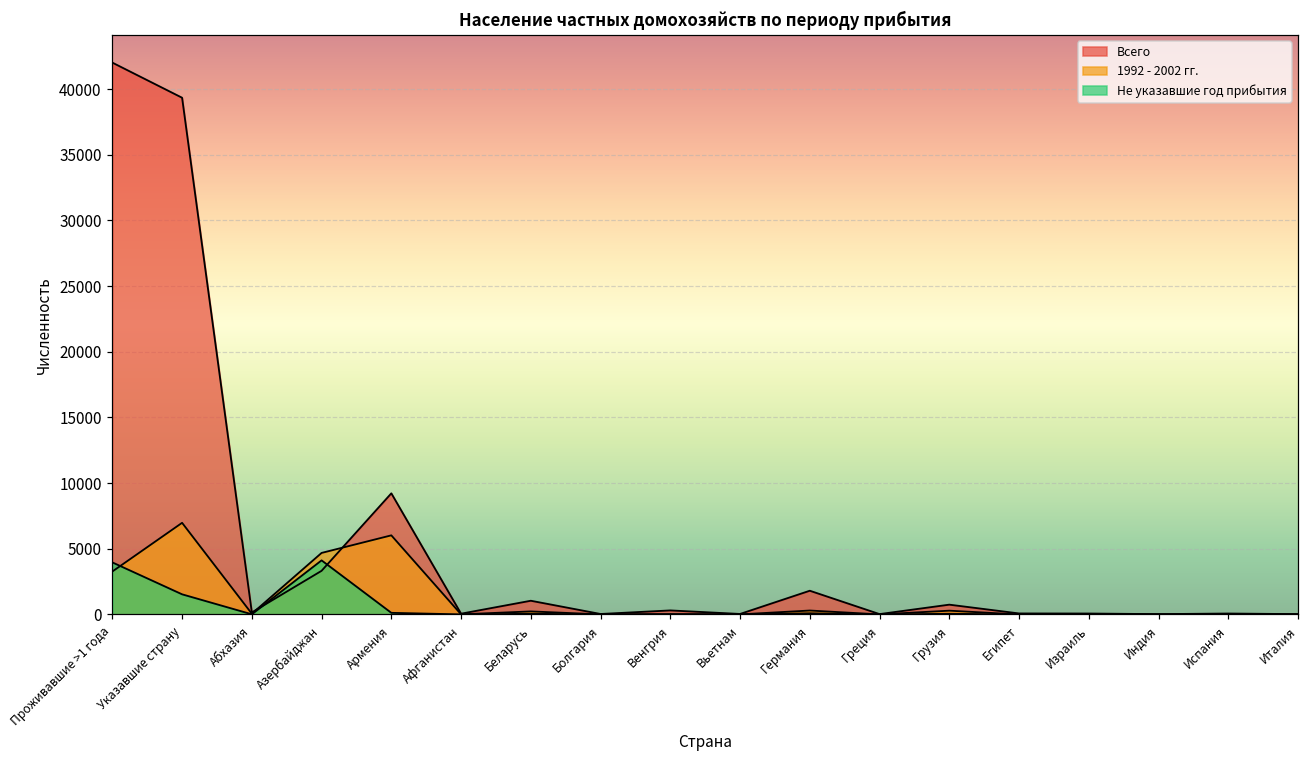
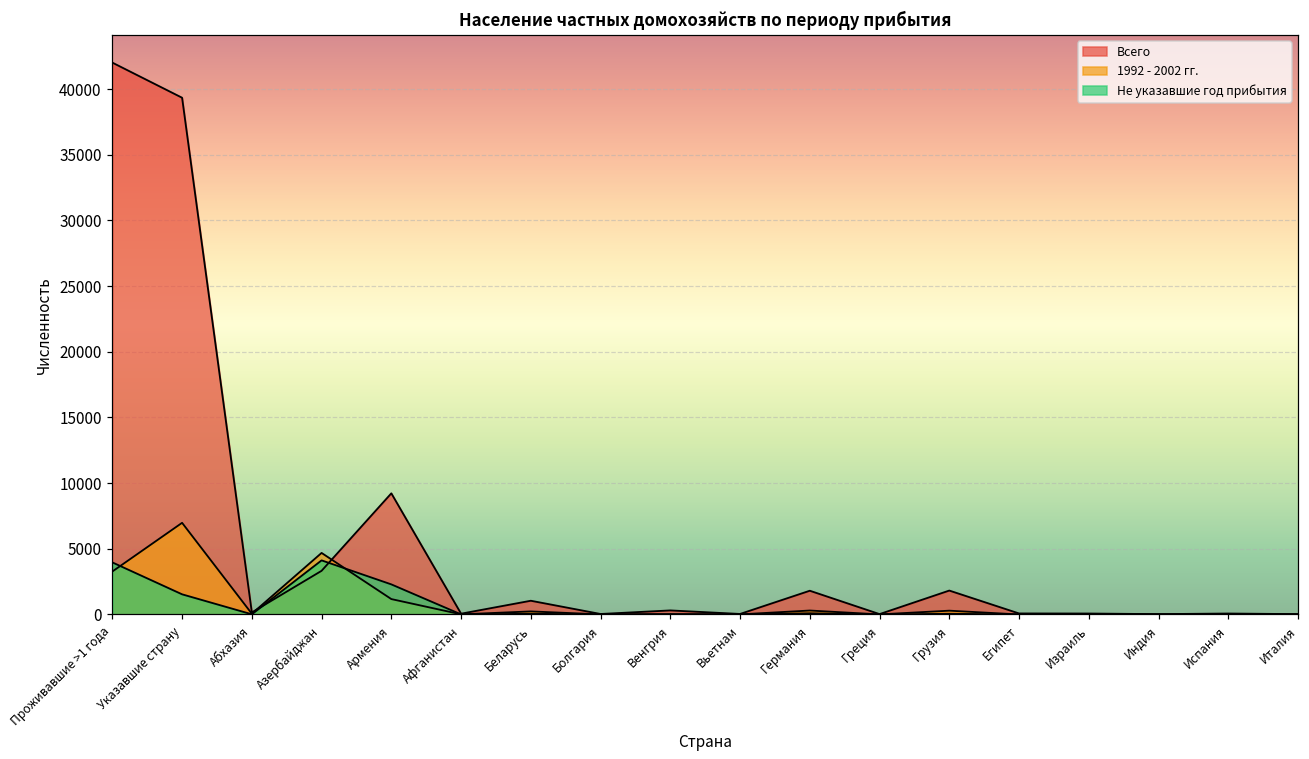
  {
    "Всего": {
      "Проживавшие >1 года": 42000,
      "Указавшие страну": 39300,
      "Азербайджан": 3300,
      "Армения": 9200,
      "Беларусь": 1000,
      "Венгрия": 300,
      "Германия": 1800,
-     "Грузия": 700
+     "Грузия": 1800
    },
    "1992 - 2002 гг.": {
      "Проживавшие >1 года": 3300,
      "Указавшие страну": 7000,
      "Азербайджан": 4700,
-     "Армения": 6000,
+     "Армения": 1200,
      "Грузия": 300
    },
    "Не указавшие год прибытия": {
      "Проживавшие >1 года": 4000,
      "Указавшие страну": 1500,
      "Азербайджан": 4100,
-     "Армения": 100,
+     "Армения": 2300,
      "Грузия": 100
    }
  }
